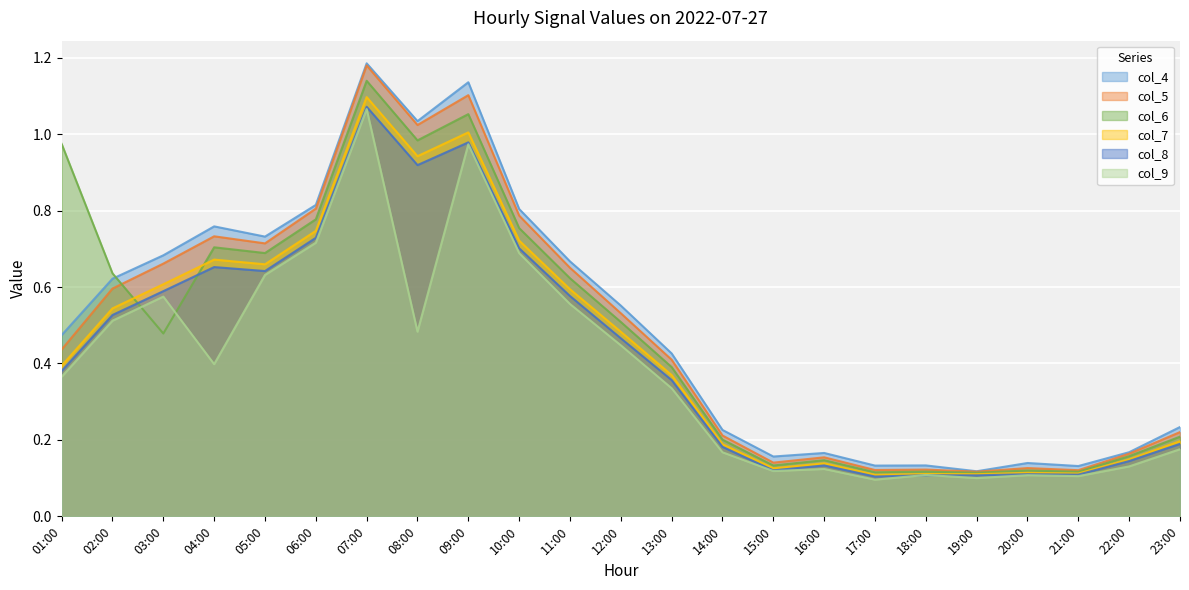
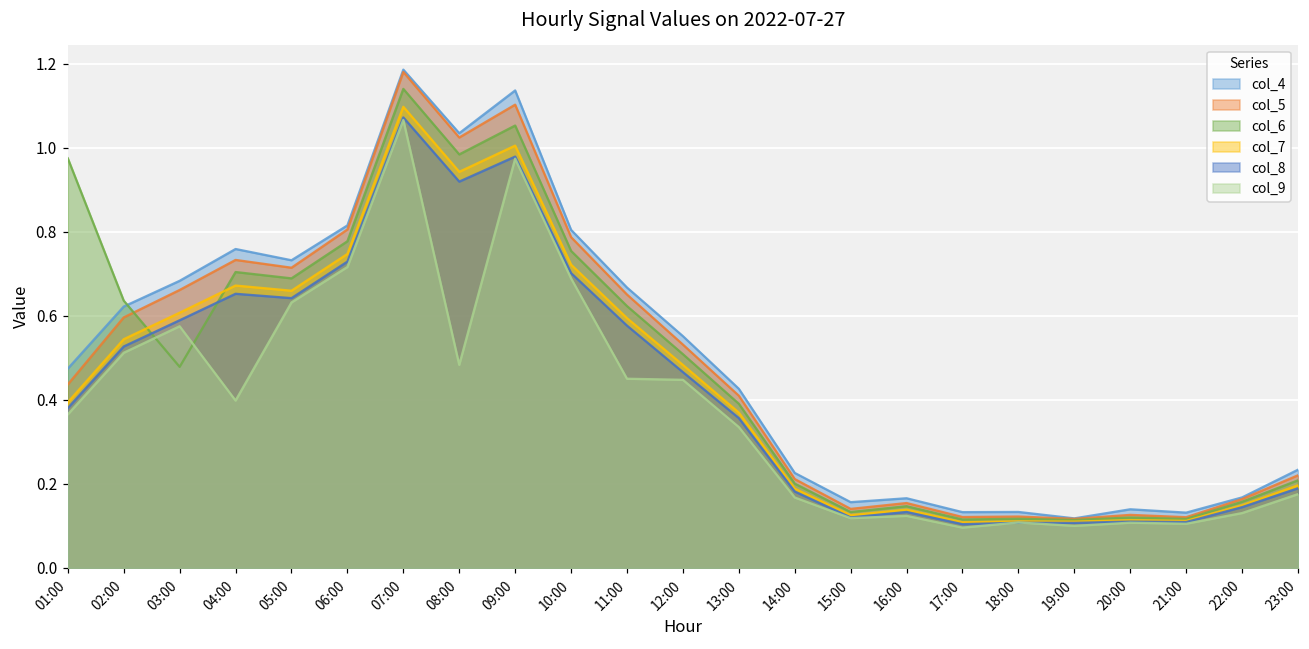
  {
    "col_6": {
      "01:00": 0.97,
      "02:00": 0.64,
      "03:00": 0.48,
      "04:00": 0.70,
      "05:00": 0.69,
      "06:00": 0.78,
      "07:00": 1.14,
      "08:00": 0.98,
      "09:00": 1.05,
      "10:00": 0.75,
      "11:00": 0.62,
      "12:00": 0.51,
      "13:00": 0.39,
      "14:00": 0.20,
      "15:00": 0.13,
      "16:00": 0.15,
      "23:00": 0.21
    },
    "col_9": {
      "01:00": 0.37,
      "02:00": 0.51,
      "03:00": 0.58,
      "04:00": 0.40,
      "05:00": 0.63,
      "06:00": 0.72,
      "08:00": 0.48,
      "10:00": 0.69,
-     "11:00": 0.56,
+     "11:00": 0.45,
      "12:00": 0.45,
      "13:00": 0.34,
      "14:00": 0.17,
      "16:00": 0.12,
      "17:00": 0.10,
      "19:00": 0.10,
      "22:00": 0.13,
      "23:00": 0.18
    }
  }
